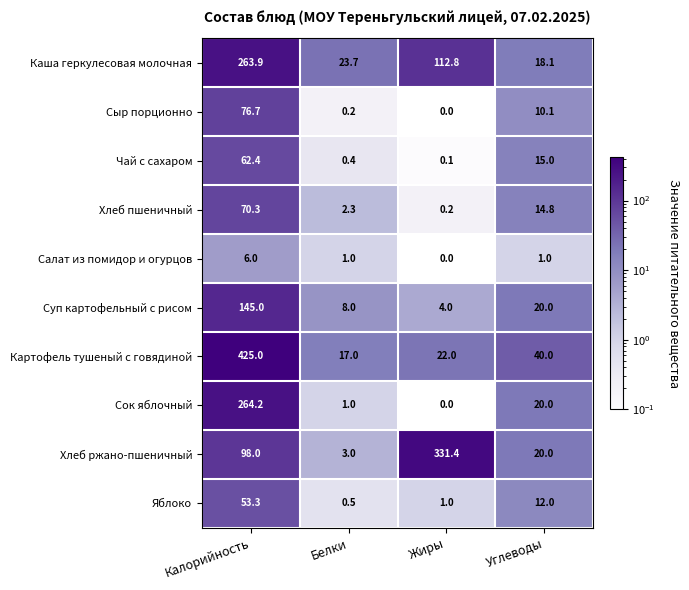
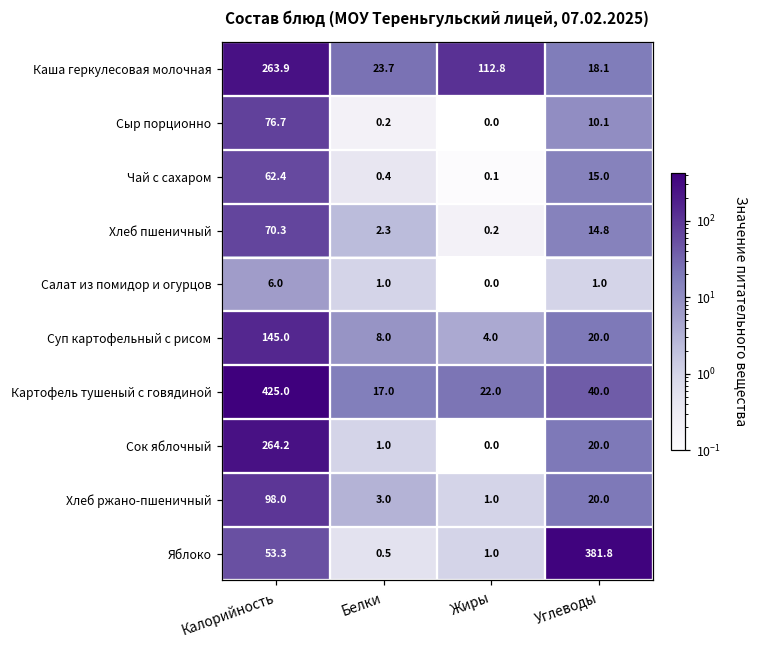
  {
    "Каша геркулесовая молочная": {
      "Калорийность": 263.9,
      "Белки": 23.7,
      "Жиры": 112.8,
      "Углеводы": 18.1
    },
    "Сыр порционно": {
      "Калорийность": 76.7,
      "Белки": 0.2,
      "Жиры": 0.0,
      "Углеводы": 10.1
    },
    "Чай с сахаром": {
      "Калорийность": 62.4,
      "Белки": 0.4,
      "Жиры": 0.1,
      "Углеводы": 15.0
    },
    "Хлеб пшеничный": {
      "Калорийность": 70.3,
      "Белки": 2.3,
      "Жиры": 0.2,
      "Углеводы": 14.8
    },
    "Салат из помидор и огурцов": {
      "Калорийность": 6.0,
      "Белки": 1.0,
      "Жиры": 0.0,
      "Углеводы": 1.0
    },
    "Суп картофельный с рисом": {
      "Калорийность": 145.0,
      "Белки": 8.0,
      "Жиры": 4.0,
      "Углеводы": 20.0
    },
    "Картофель тушеный с говядиной": {
      "Калорийность": 425.0,
      "Белки": 17.0,
      "Жиры": 22.0,
      "Углеводы": 40.0
    },
    "Сок яблочный": {
      "Калорийность": 264.2,
      "Белки": 1.0,
      "Жиры": 0.0,
      "Углеводы": 20.0
    },
    "Хлеб ржано-пшеничный": {
      "Калорийность": 98.0,
      "Белки": 3.0,
-     "Жиры": 331.4,
+     "Жиры": 1.0,
      "Углеводы": 20.0
    },
    "Яблоко": {
      "Калорийность": 53.3,
      "Белки": 0.5,
      "Жиры": 1.0,
-     "Углеводы": 12.0
+     "Углеводы": 381.8
    }
  }
